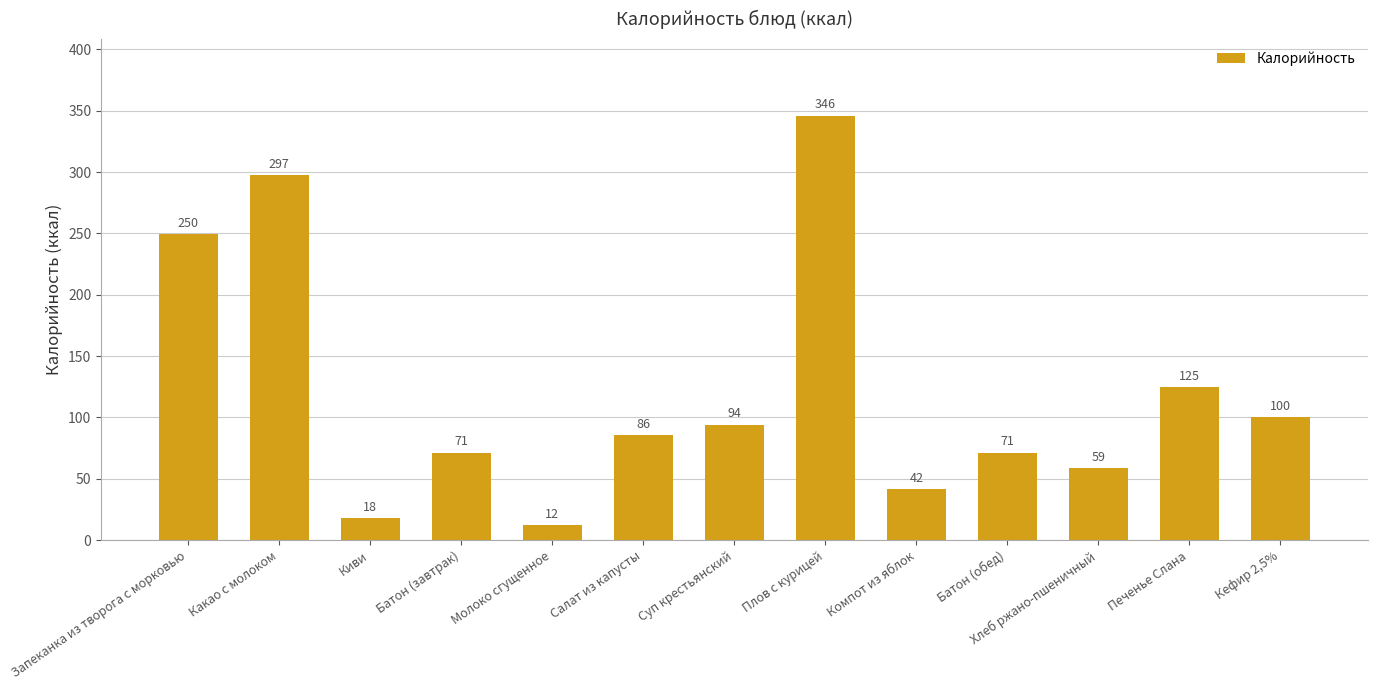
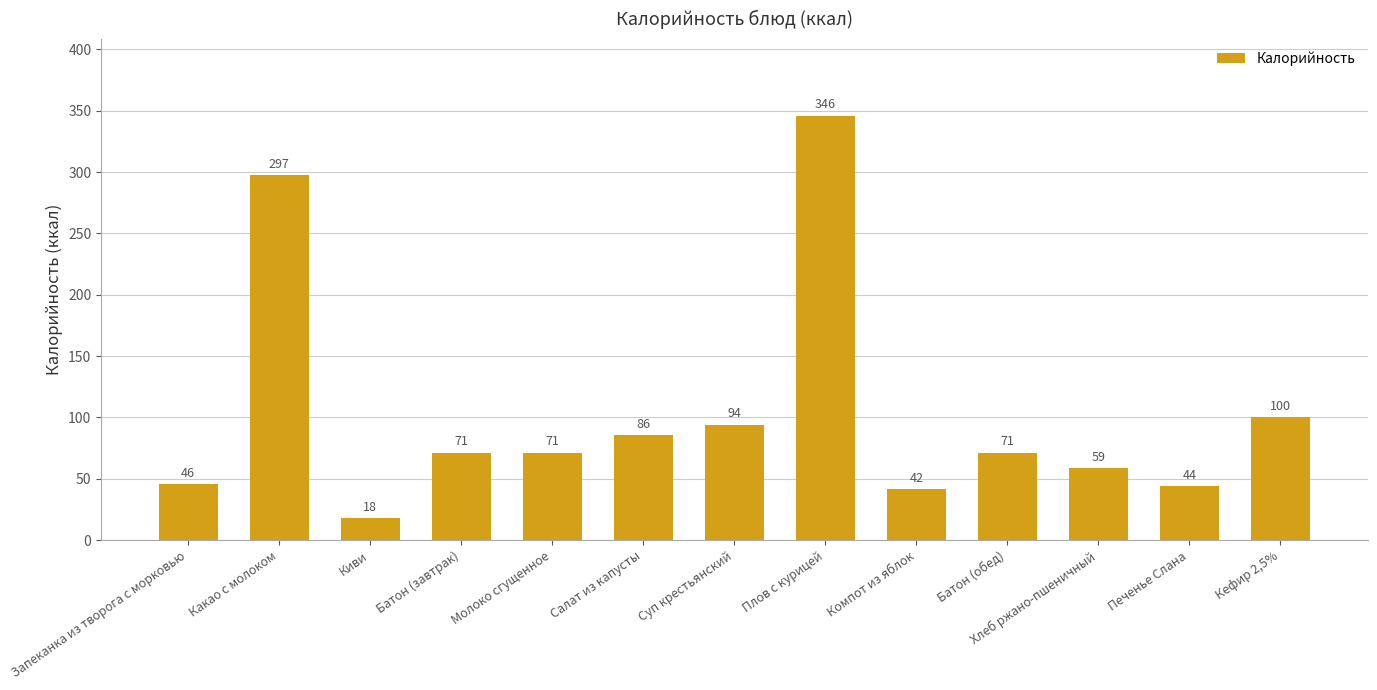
  {
-   "Запеканка из творога с морковью": 250,
+   "Запеканка из творога с морковью": 46,
    "Какао с молоком": 297,
    "Киви": 18,
    "Батон (завтрак)": 71,
-   "Молоко сгущенное": 12,
+   "Молоко сгущенное": 71,
    "Салат из капусты": 86,
    "Суп крестьянский": 94,
    "Плов с курицей": 346,
    "Компот из яблок": 42,
    "Батон (обед)": 71,
    "Хлеб ржано-пшеничный": 59,
-   "Печенье Слана": 125,
+   "Печенье Слана": 44,
    "Кефир 2,5%": 100
  }
